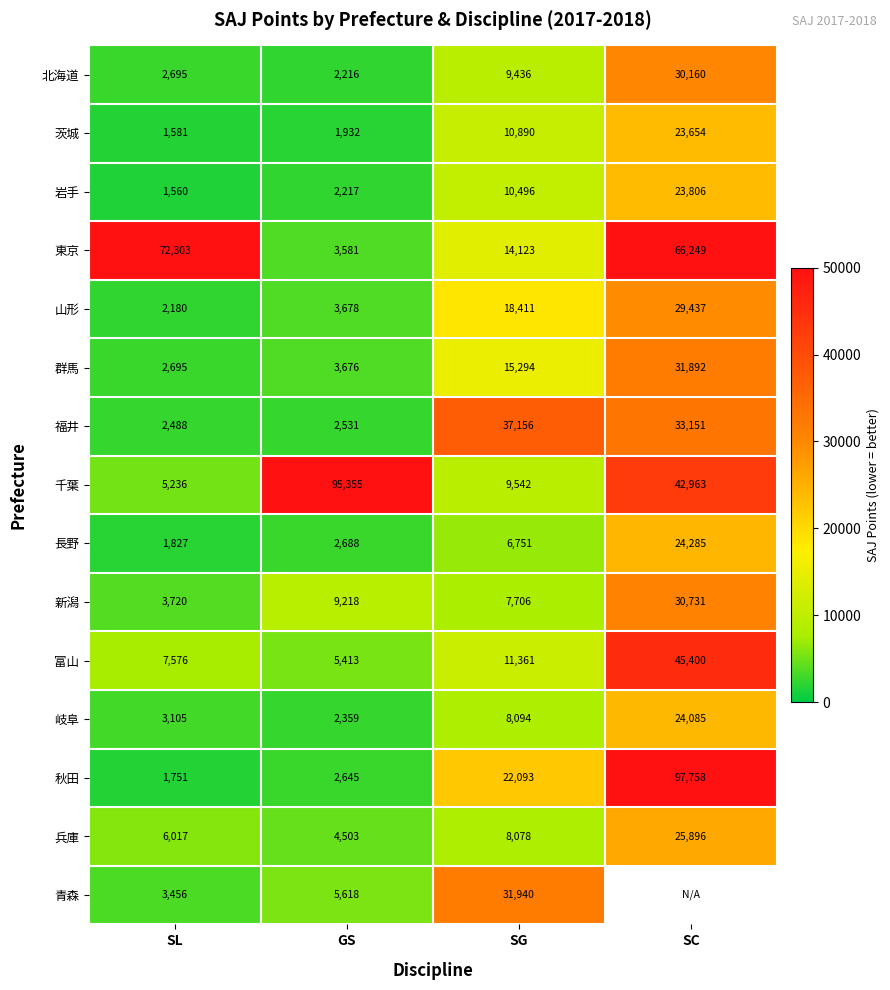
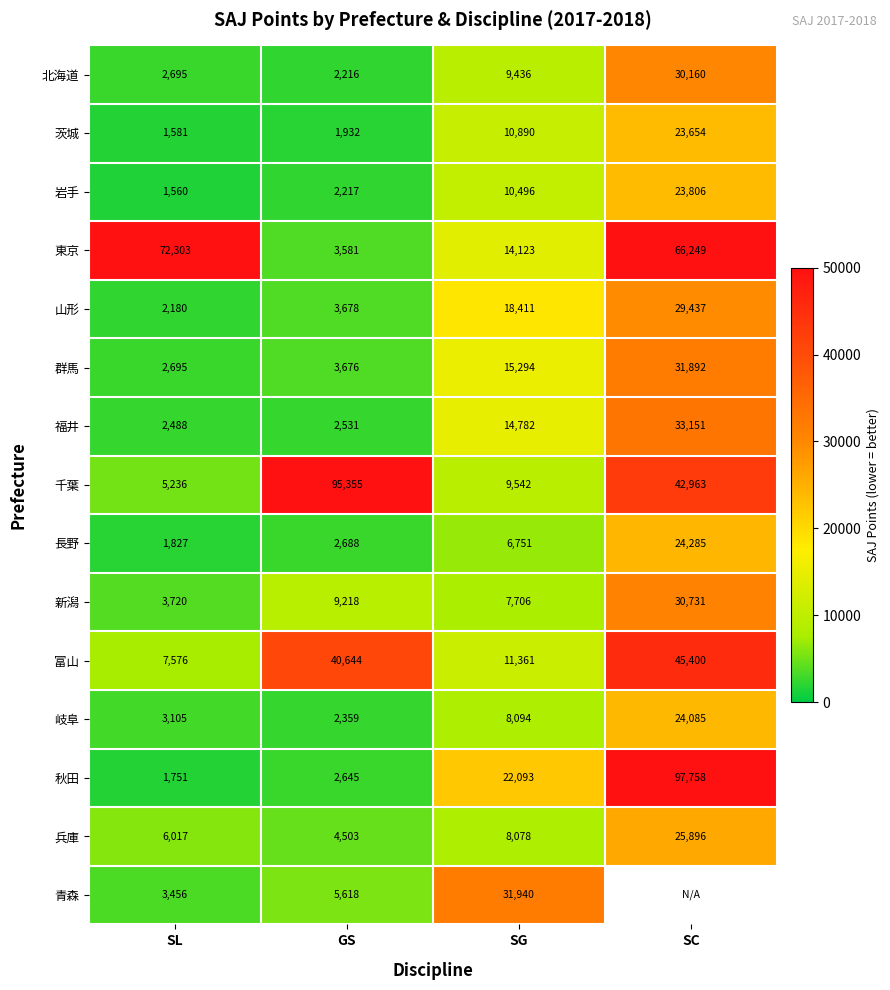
  {
    "北海道": {
      "SL": "2,695",
      "GS": "2,216",
      "SG": "9,436",
      "SC": "30,160"
    },
    "茨城": {
      "SL": "1,581",
      "GS": "1,932",
      "SG": "10,890",
      "SC": "23,654"
    },
    "岩手": {
      "SL": "1,560",
      "GS": "2,217",
      "SG": "10,496",
      "SC": "23,806"
    },
    "東京": {
      "SL": "72,303",
      "GS": "3,581",
      "SG": "14,123",
      "SC": "66,249"
    },
    "山形": {
      "SL": "2,180",
      "GS": "3,678",
      "SG": "18,411",
      "SC": "29,437"
    },
    "群馬": {
      "SL": "2,695",
      "GS": "3,676",
      "SG": "15,294",
      "SC": "31,892"
    },
    "福井": {
      "SL": "2,488",
      "GS": "2,531",
-     "SG": "37,156",
+     "SG": "14,782",
      "SC": "33,151"
    },
    "千葉": {
      "SL": "5,236",
      "GS": "95,355",
      "SG": "9,542",
      "SC": "42,963"
    },
    "長野": {
      "SL": "1,827",
      "GS": "2,688",
      "SG": "6,751",
      "SC": "24,285"
    },
    "新潟": {
      "SL": "3,720",
      "GS": "9,218",
      "SG": "7,706",
      "SC": "30,731"
    },
    "富山": {
      "SL": "7,576",
-     "GS": "5,413",
+     "GS": "40,644",
      "SG": "11,361",
      "SC": "45,400"
    },
    "岐阜": {
      "SL": "3,105",
      "GS": "2,359",
      "SG": "8,094",
      "SC": "24,085"
    },
    "秋田": {
      "SL": "1,751",
      "GS": "2,645",
      "SG": "22,093",
      "SC": "97,758"
    },
    "兵庫": {
      "SL": "6,017",
      "GS": "4,503",
      "SG": "8,078",
      "SC": "25,896"
    },
    "青森": {
      "SL": "3,456",
      "GS": "5,618",
      "SG": "31,940"
    }
  }
